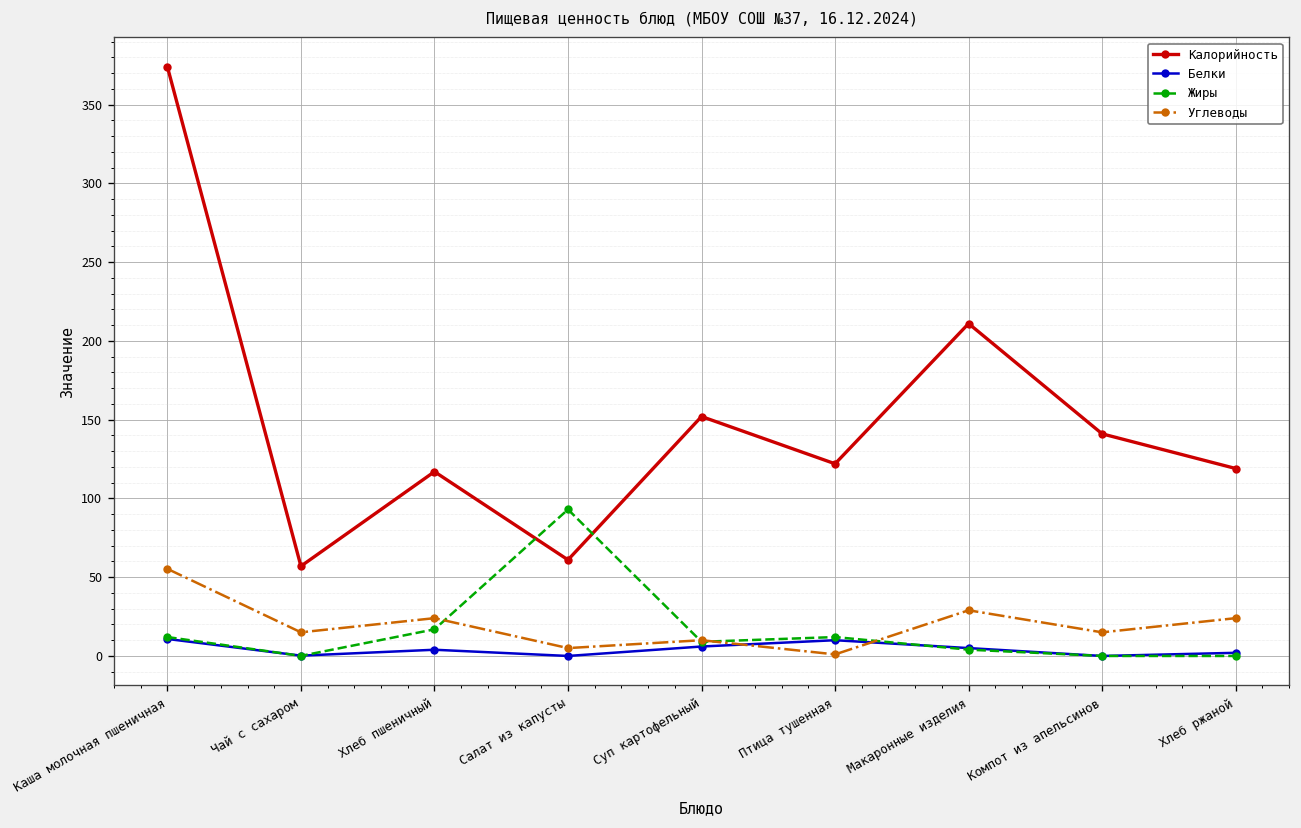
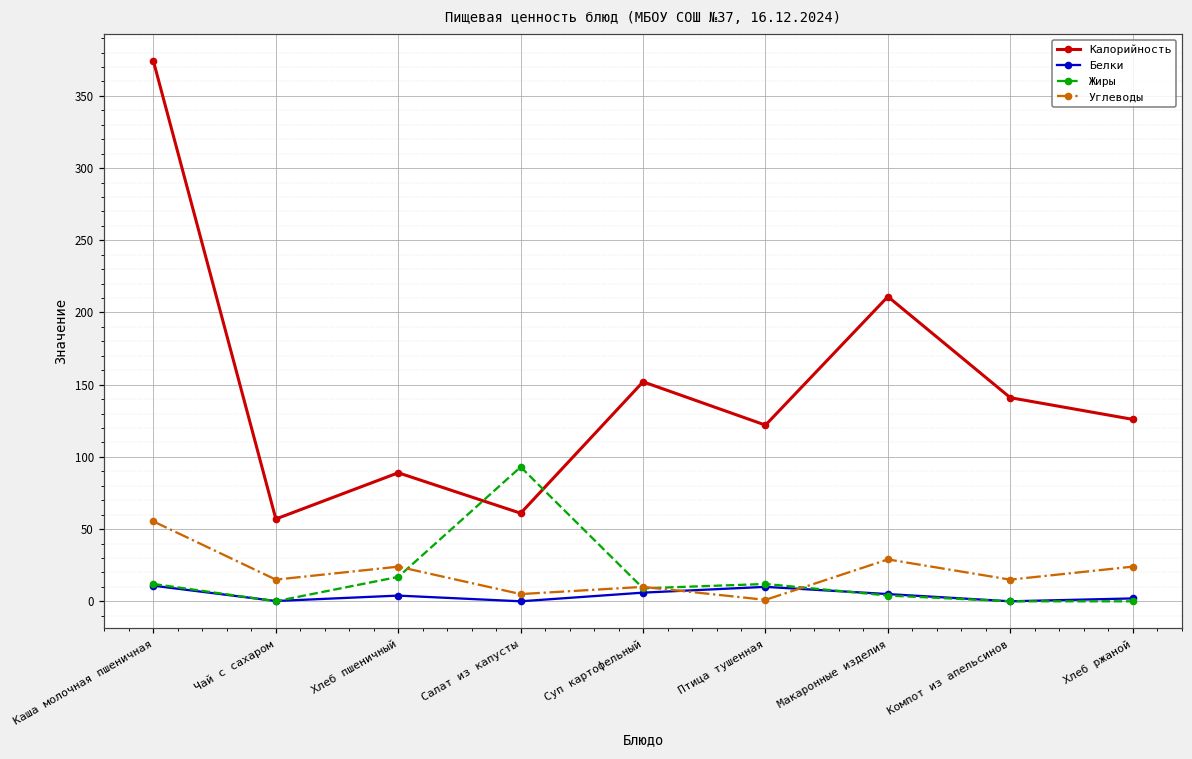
  {
    "Калорийность": {
      "Каша молочная пшеничная": 374,
      "Чай с сахаром": 57,
-     "Хлеб пшеничный": 117,
+     "Хлеб пшеничный": 89,
      "Салат из капусты": 61,
      "Суп картофельный": 152,
      "Птица тушенная": 122,
      "Макаронные изделия": 211,
      "Компот из апельсинов": 141,
-     "Хлеб ржаной": 119
+     "Хлеб ржаной": 126
    },
    "Белки": {
      "Хлеб пшеничный": 4,
      "Салат из капусты": 0,
      "Суп картофельный": 6,
      "Птица тушенная": 10,
      "Хлеб ржаной": 2
    },
    "Жиры": {
      "Хлеб пшеничный": 17,
      "Салат из капусты": 93,
      "Птица тушенная": 12,
      "Хлеб ржаной": 0
    },
    "Углеводы": {
      "Каша молочная пшеничная": 55,
      "Чай с сахаром": 15,
      "Хлеб пшеничный": 24,
      "Салат из капусты": 5,
      "Птица тушенная": 1,
      "Макаронные изделия": 29,
      "Компот из апельсинов": 15,
      "Хлеб ржаной": 24
    }
  }
